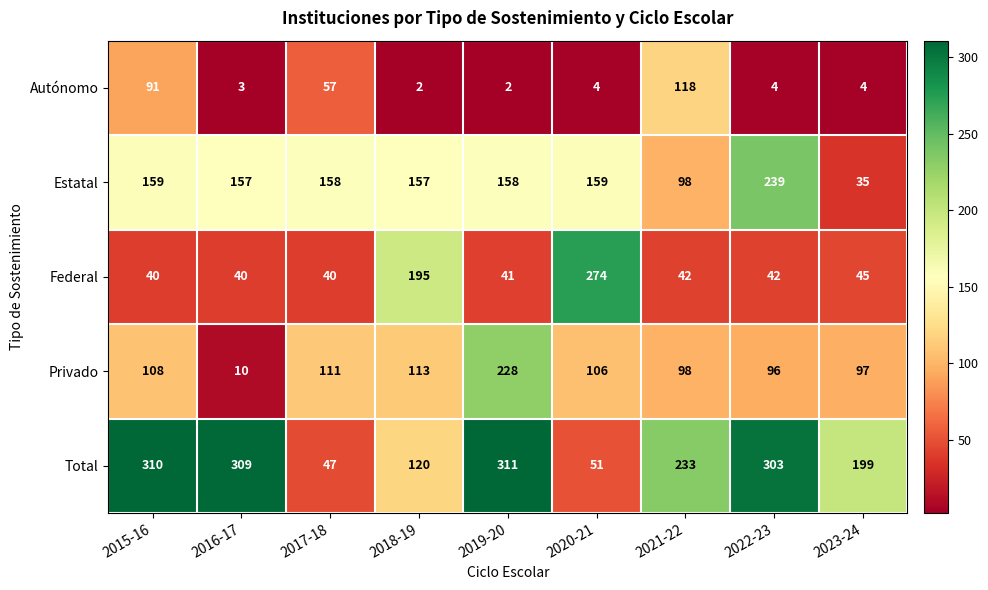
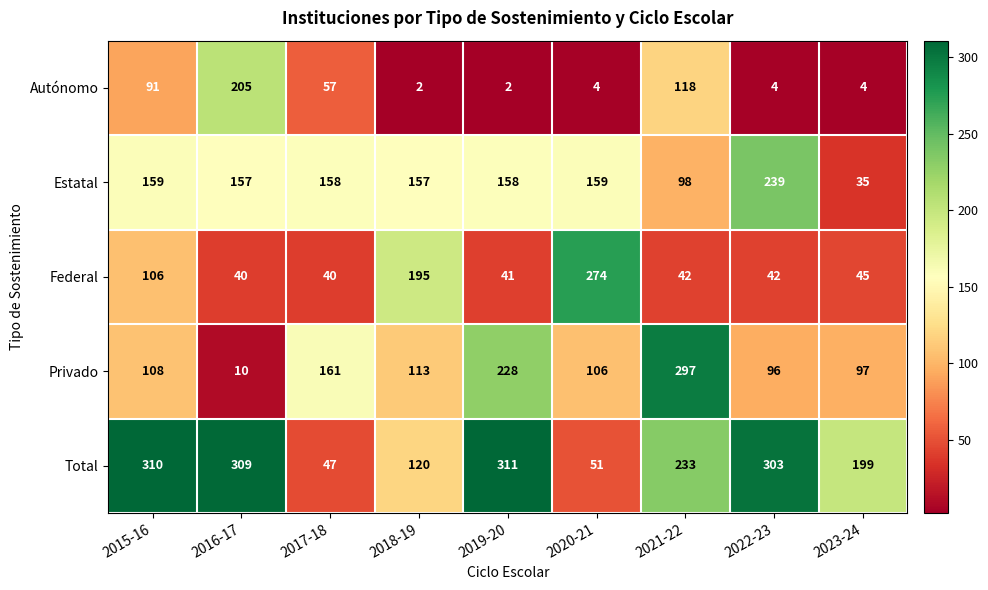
  {
    "Autónomo": {
      "2015-16": 91,
-     "2016-17": 3,
+     "2016-17": 205,
      "2017-18": 57,
      "2018-19": 2,
      "2019-20": 2,
      "2020-21": 4,
      "2021-22": 118,
      "2022-23": 4,
      "2023-24": 4
    },
    "Estatal": {
      "2015-16": 159,
      "2016-17": 157,
      "2017-18": 158,
      "2018-19": 157,
      "2019-20": 158,
      "2020-21": 159,
      "2021-22": 98,
      "2022-23": 239,
      "2023-24": 35
    },
    "Federal": {
-     "2015-16": 40,
+     "2015-16": 106,
      "2016-17": 40,
      "2017-18": 40,
      "2018-19": 195,
      "2019-20": 41,
      "2020-21": 274,
      "2021-22": 42,
      "2022-23": 42,
      "2023-24": 45
    },
    "Privado": {
      "2015-16": 108,
      "2016-17": 10,
-     "2017-18": 111,
+     "2017-18": 161,
      "2018-19": 113,
      "2019-20": 228,
      "2020-21": 106,
-     "2021-22": 98,
+     "2021-22": 297,
      "2022-23": 96,
      "2023-24": 97
    },
    "Total": {
      "2015-16": 310,
      "2016-17": 309,
      "2017-18": 47,
      "2018-19": 120,
      "2019-20": 311,
      "2020-21": 51,
      "2021-22": 233,
      "2022-23": 303,
      "2023-24": 199
    }
  }
